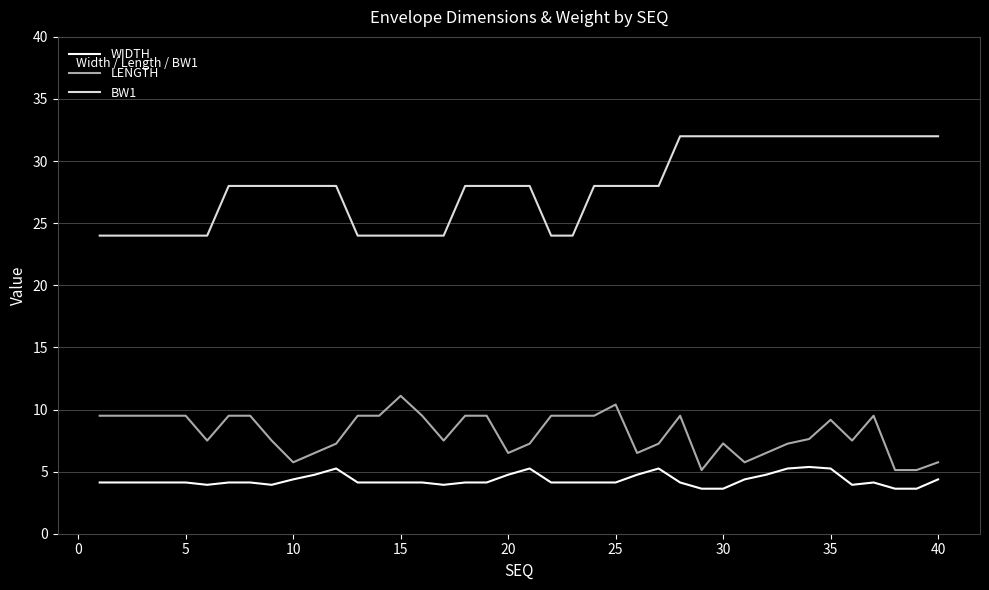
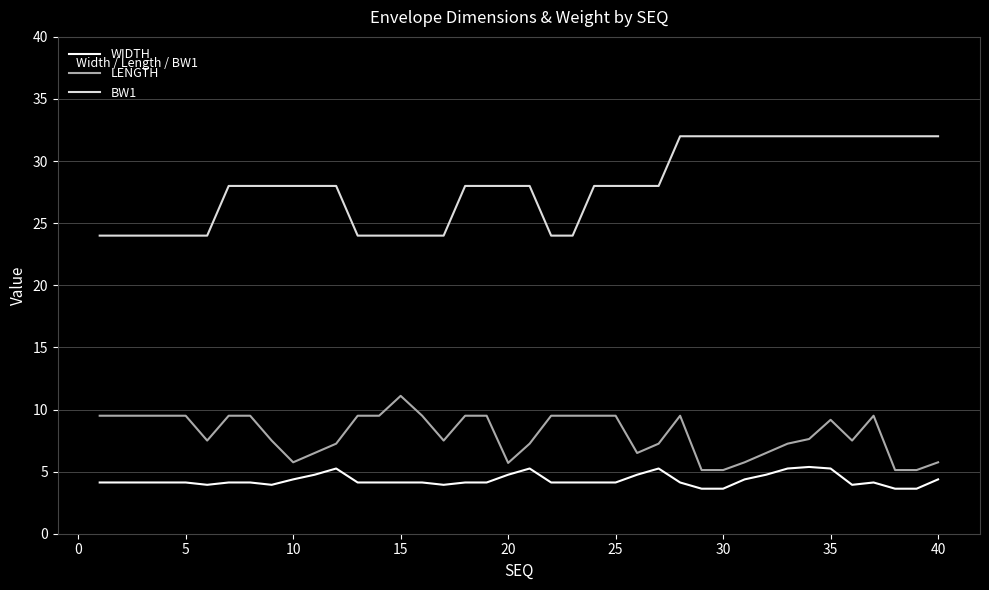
  {
    "LENGTH": {
      "5": 9.5,
      "10": 5.8,
      "15": 11.1,
-     "20": 6.5,
-     "25": 10.4,
-     "30": 7.3,
+     "20": 5.7,
+     "25": 9.5,
+     "30": 5.1,
      "35": 9.2,
      "40": 5.8
    }
  }
